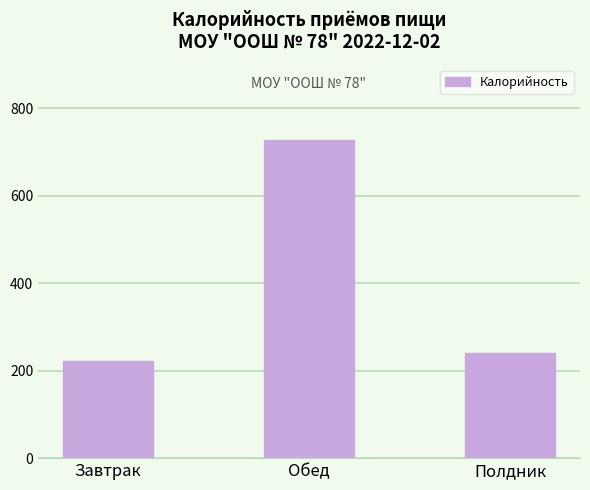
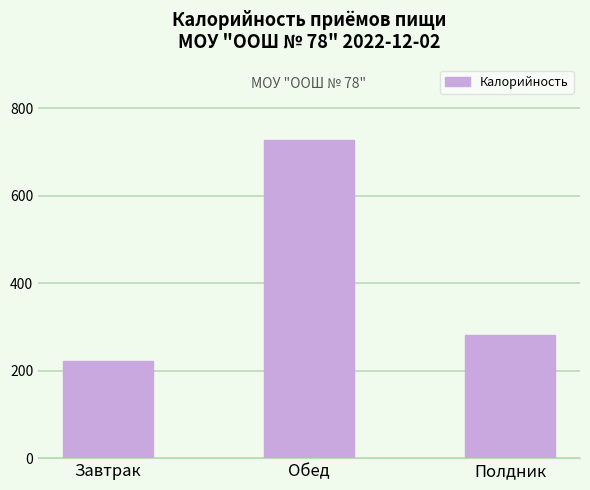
  {
    "Завтрак": 220,
    "Обед": 730,
-   "Полдник": 240
+   "Полдник": 280
  }
